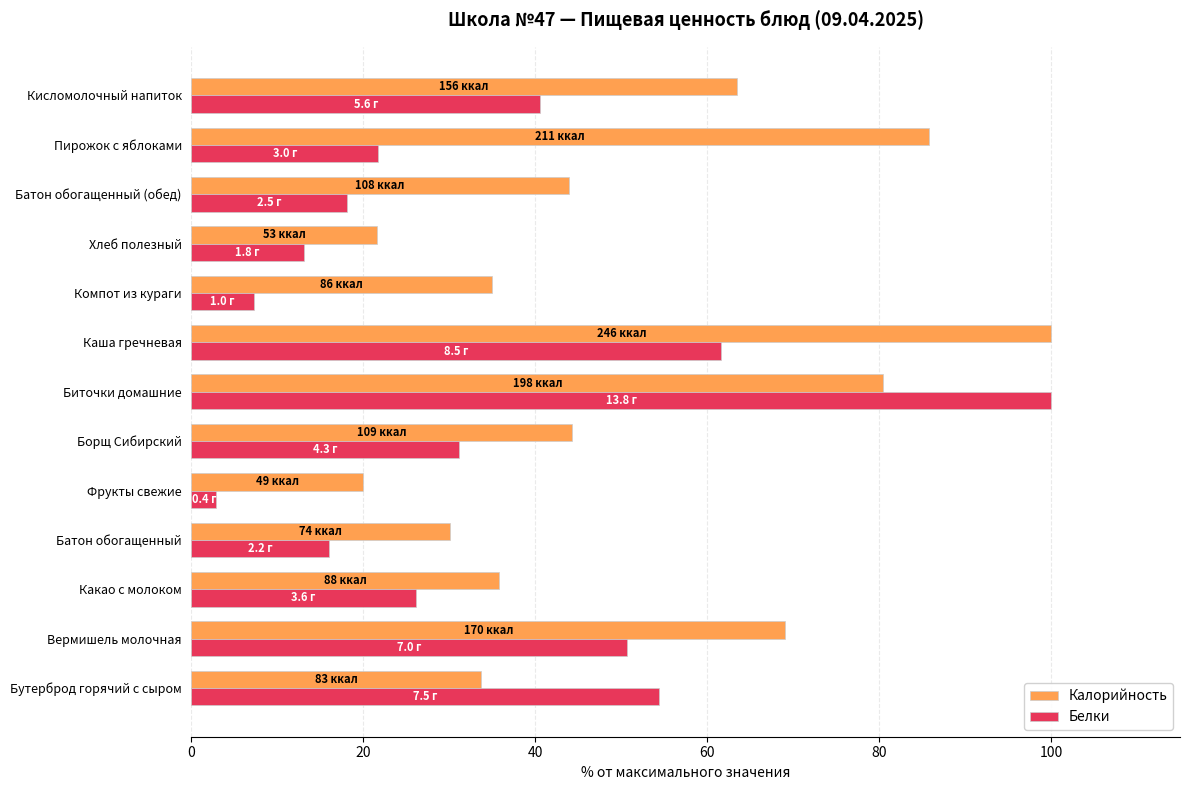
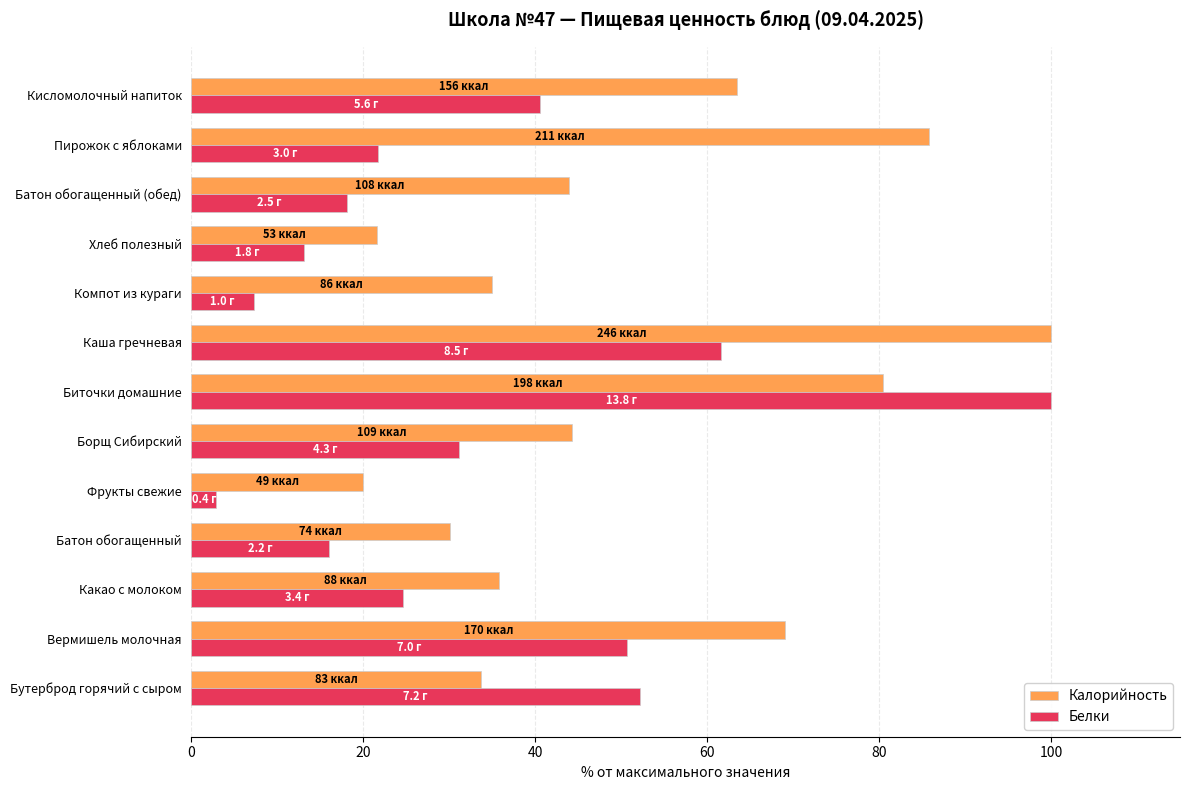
  {
    "Белки": {
-     "Какао с молоком": 3.6,
-     "Бутерброд горячий с сыром": 7.5
+     "Какао с молоком": 3.4,
+     "Бутерброд горячий с сыром": 7.2
    }
  }
